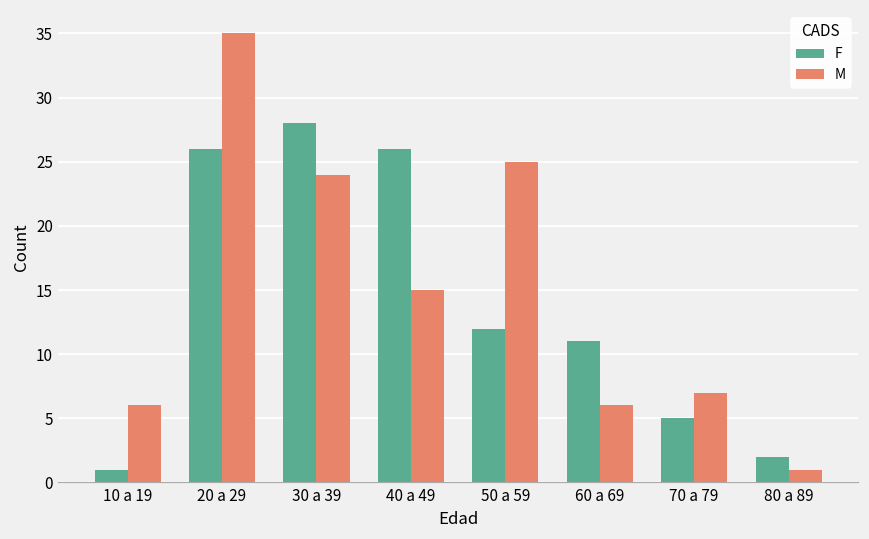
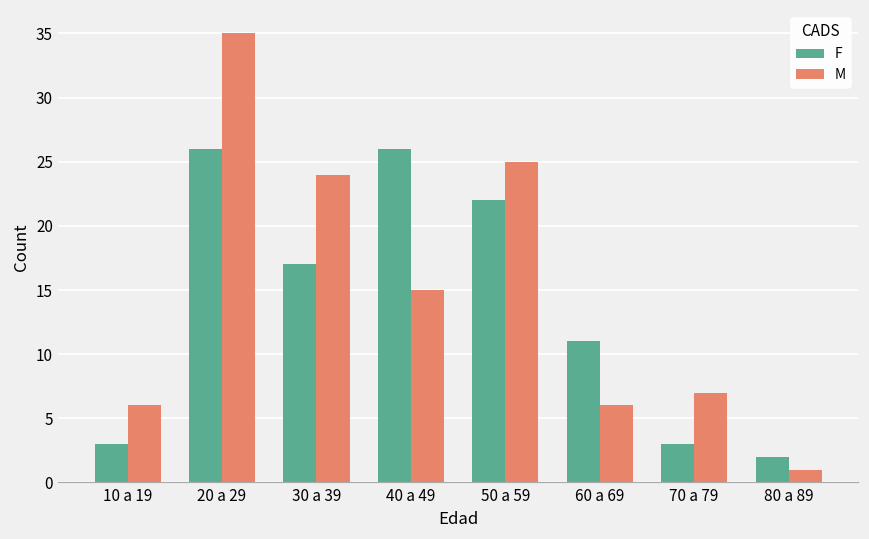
  {
    "F": {
-     "10 a 19": 1,
+     "10 a 19": 3,
      "20 a 29": 26,
-     "30 a 39": 28,
+     "30 a 39": 17,
      "40 a 49": 26,
-     "50 a 59": 12,
+     "50 a 59": 22,
      "60 a 69": 11,
-     "70 a 79": 5,
+     "70 a 79": 3,
      "80 a 89": 2
    },
    "M": {
      "10 a 19": 6,
      "20 a 29": 35,
      "30 a 39": 24,
      "40 a 49": 15,
      "50 a 59": 25,
      "60 a 69": 6,
      "70 a 79": 7,
      "80 a 89": 1
    }
  }
